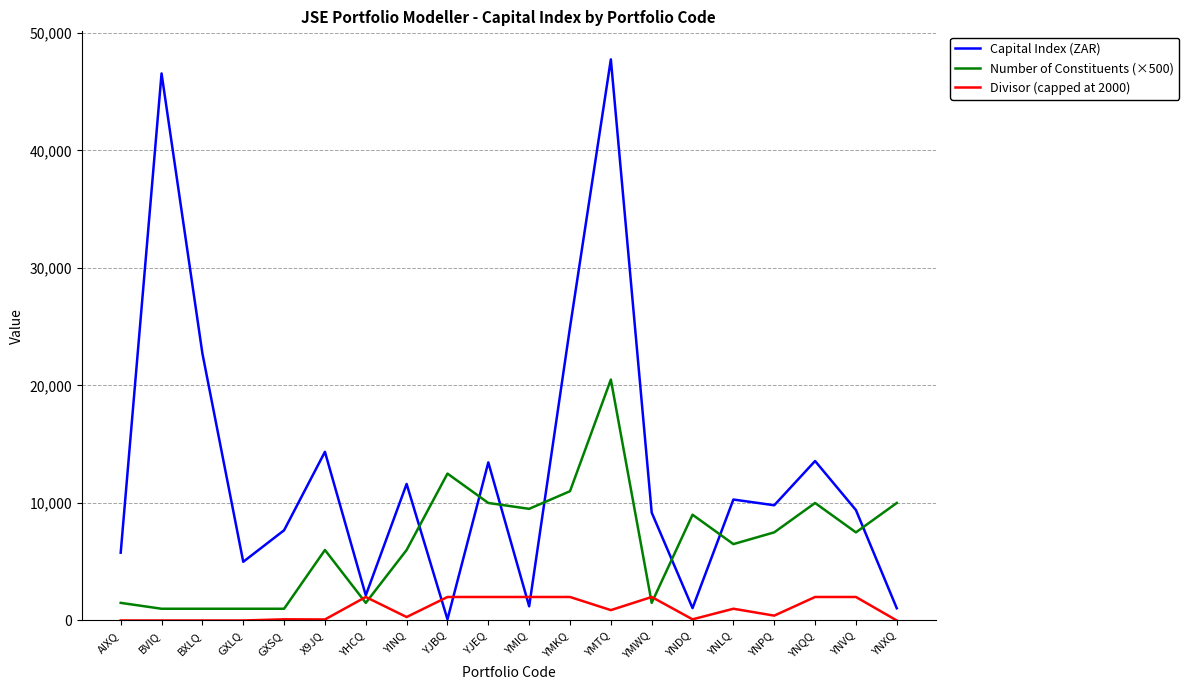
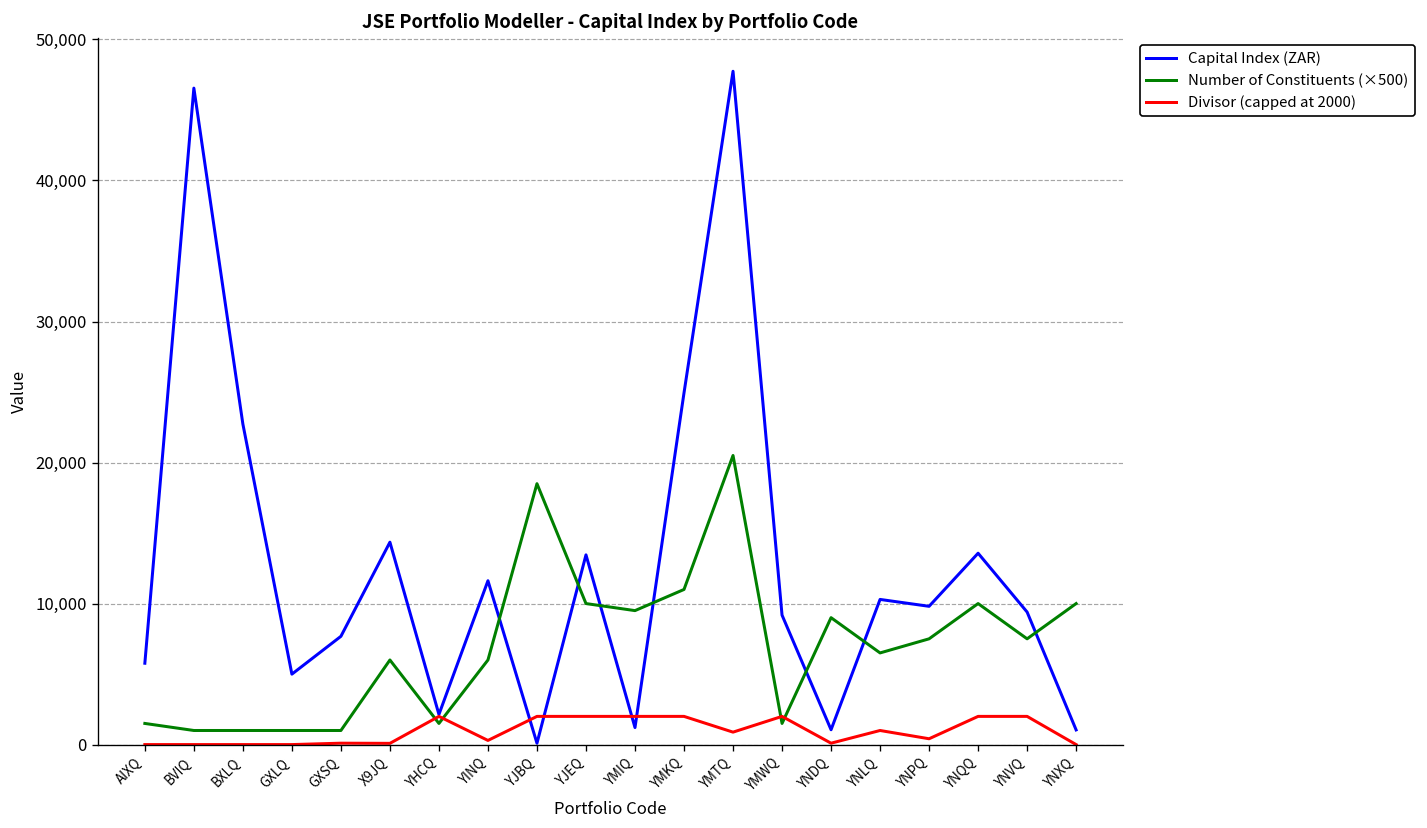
  {
    "Capital Index (ZAR)": {
      "AIXQ": "5,800",
      "BVIQ": "46,500",
      "BXLQ": "22,700",
      "GXLQ": "5,000",
      "GXSQ": "7,700",
      "X9JQ": "14,400",
      "YINQ": "11,600",
      "YJBQ": "100",
      "YJEQ": "13,500",
      "YMIQ": "1,200",
      "YMKQ": "24,900",
      "YMTQ": "47,700",
      "YMWQ": "9,200",
      "YNDQ": "1,100",
      "YNLQ": "10,300",
      "YNPQ": "9,800",
      "YNQQ": "13,600",
      "YNVQ": "9,400",
      "YNXQ": "1,000"
    },
    "Number of Constituents (×500)": {
      "AIXQ": "1,500",
      "BVIQ": "1,000",
      "BXLQ": "1,000",
      "GXLQ": "1,000",
      "GXSQ": "1,000",
      "X9JQ": "6,000",
      "YHCQ": "1,500",
      "YINQ": "6,000",
-     "YJBQ": "12,500",
+     "YJBQ": "18,500",
      "YJEQ": "10,000",
      "YMIQ": "9,500",
      "YMKQ": "11,000",
      "YMTQ": "20,500",
      "YMWQ": "1,500",
      "YNDQ": "9,000",
      "YNLQ": "6,500",
      "YNPQ": "7,500",
      "YNQQ": "10,000",
      "YNVQ": "7,500",
      "YNXQ": "10,000"
    },
    "Divisor (capped at 2000)": {
      "AIXQ": "0",
      "BVIQ": "0",
      "BXLQ": "0",
      "GXLQ": "0",
      "GXSQ": "100",
      "X9JQ": "100",
      "YINQ": "300",
      "YJBQ": "2,000",
      "YJEQ": "2,000",
      "YMIQ": "2,000",
      "YMKQ": "2,000",
      "YMTQ": "900",
      "YMWQ": "2,000",
      "YNDQ": "100",
      "YNLQ": "1,000",
      "YNPQ": "400",
      "YNQQ": "2,000",
      "YNVQ": "2,000",
      "YNXQ": "0"
    }
  }
